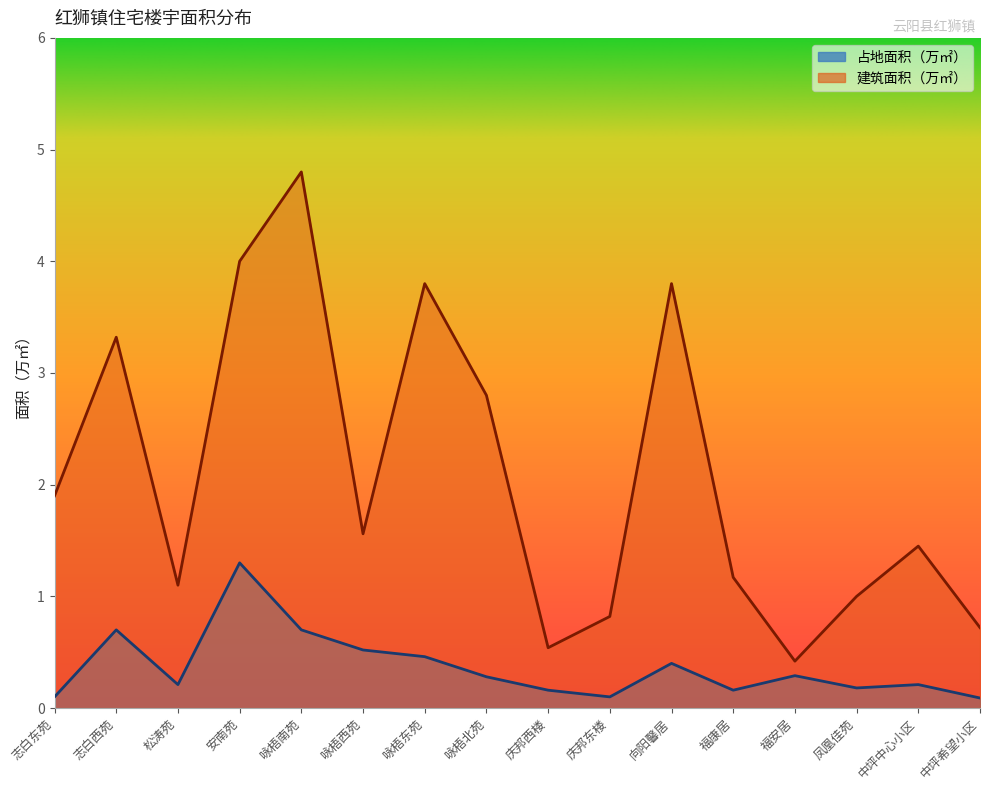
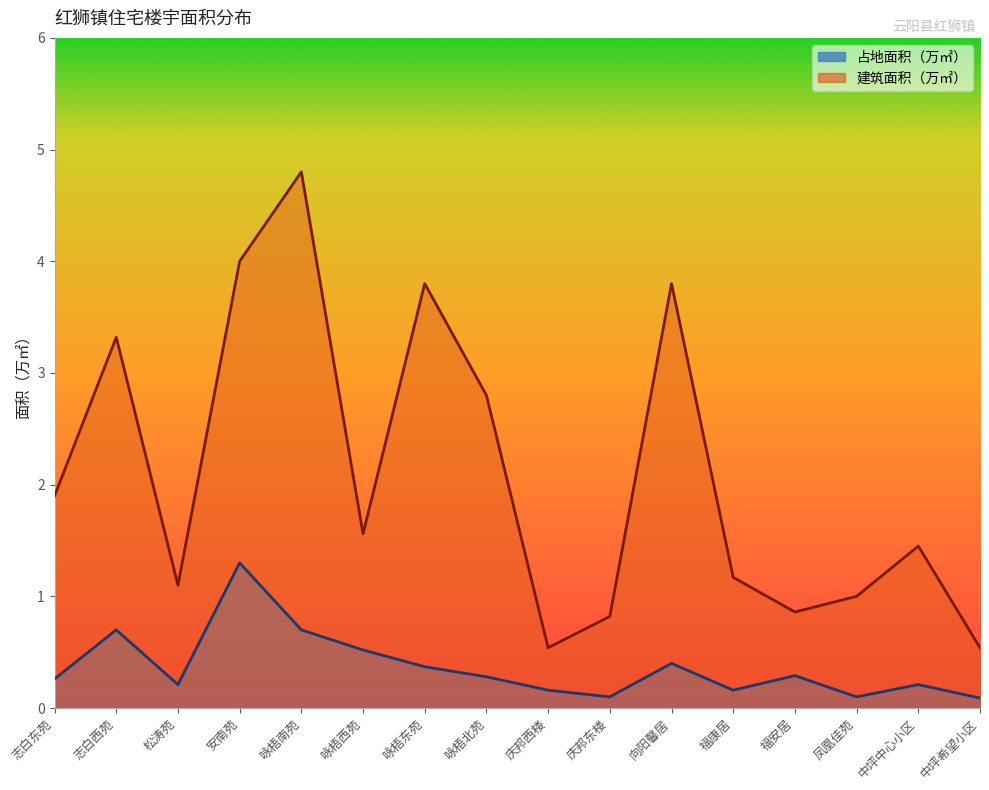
  {
    "占地面积（万㎡）": {
-     "志白东苑": 0.10,
+     "志白东苑": 0.26,
      "志白西苑": 0.70,
      "松涛苑": 0.21,
      "安南苑": 1.30,
      "咏梧南苑": 0.70,
      "咏梧西苑": 0.52,
-     "咏梧东苑": 0.46,
+     "咏梧东苑": 0.37,
      "咏梧北苑": 0.28,
      "庆邦西楼": 0.16,
      "庆邦东楼": 0.10,
      "向阳馨居": 0.40,
      "福康居": 0.16,
      "福安居": 0.29,
-     "凤凰佳苑": 0.18,
+     "凤凰佳苑": 0.10,
      "中坪中心小区": 0.21,
      "中坪希望小区": 0.09
    },
    "建筑面积（万㎡）": {
      "志白东苑": 1.90,
      "志白西苑": 3.32,
      "松涛苑": 1.10,
      "安南苑": 4.00,
      "咏梧南苑": 4.80,
      "咏梧西苑": 1.56,
      "咏梧东苑": 3.80,
      "咏梧北苑": 2.80,
      "庆邦西楼": 0.54,
      "庆邦东楼": 0.82,
      "向阳馨居": 3.80,
      "福康居": 1.17,
-     "福安居": 0.42,
+     "福安居": 0.86,
      "凤凰佳苑": 1.00,
      "中坪中心小区": 1.45,
-     "中坪希望小区": 0.72
+     "中坪希望小区": 0.54
    }
  }
